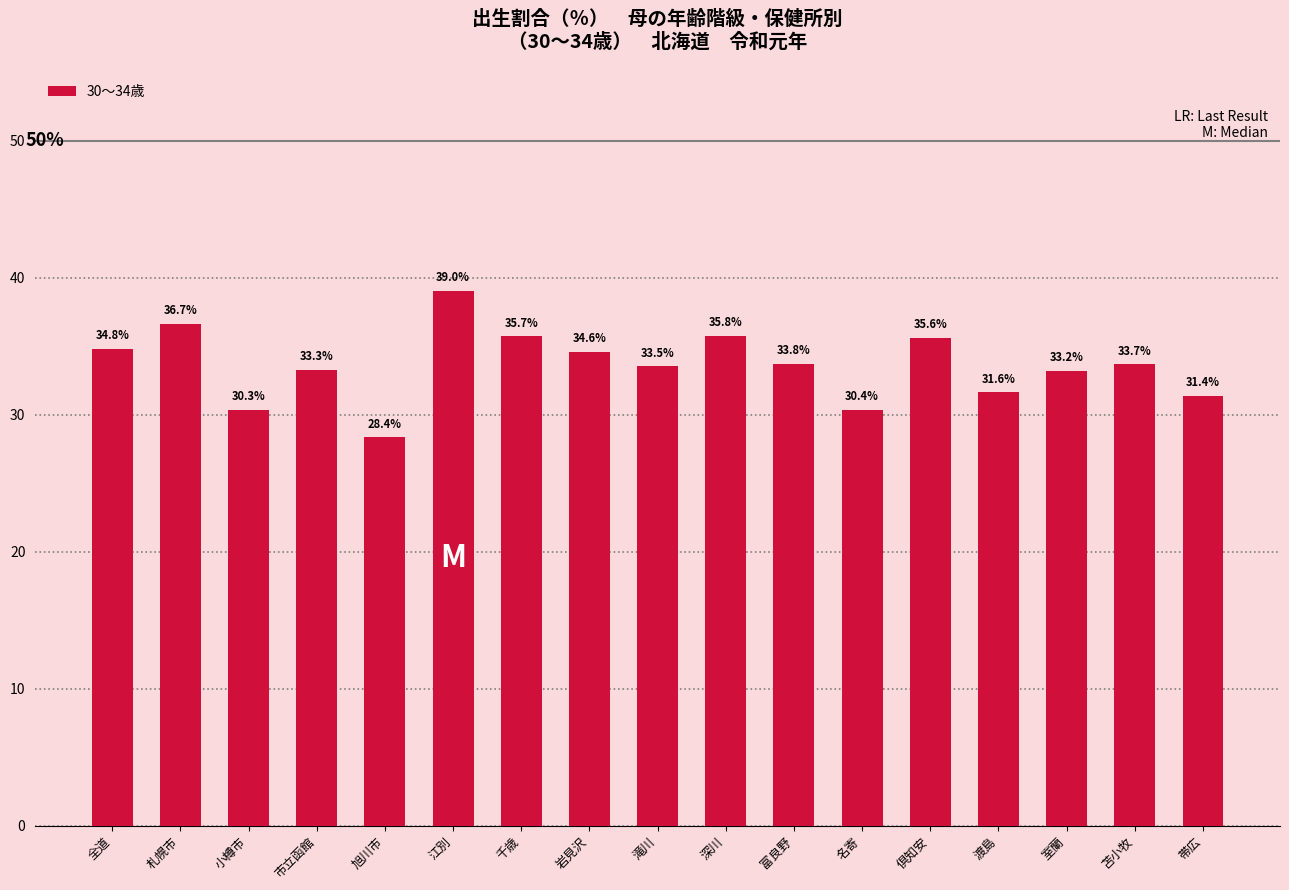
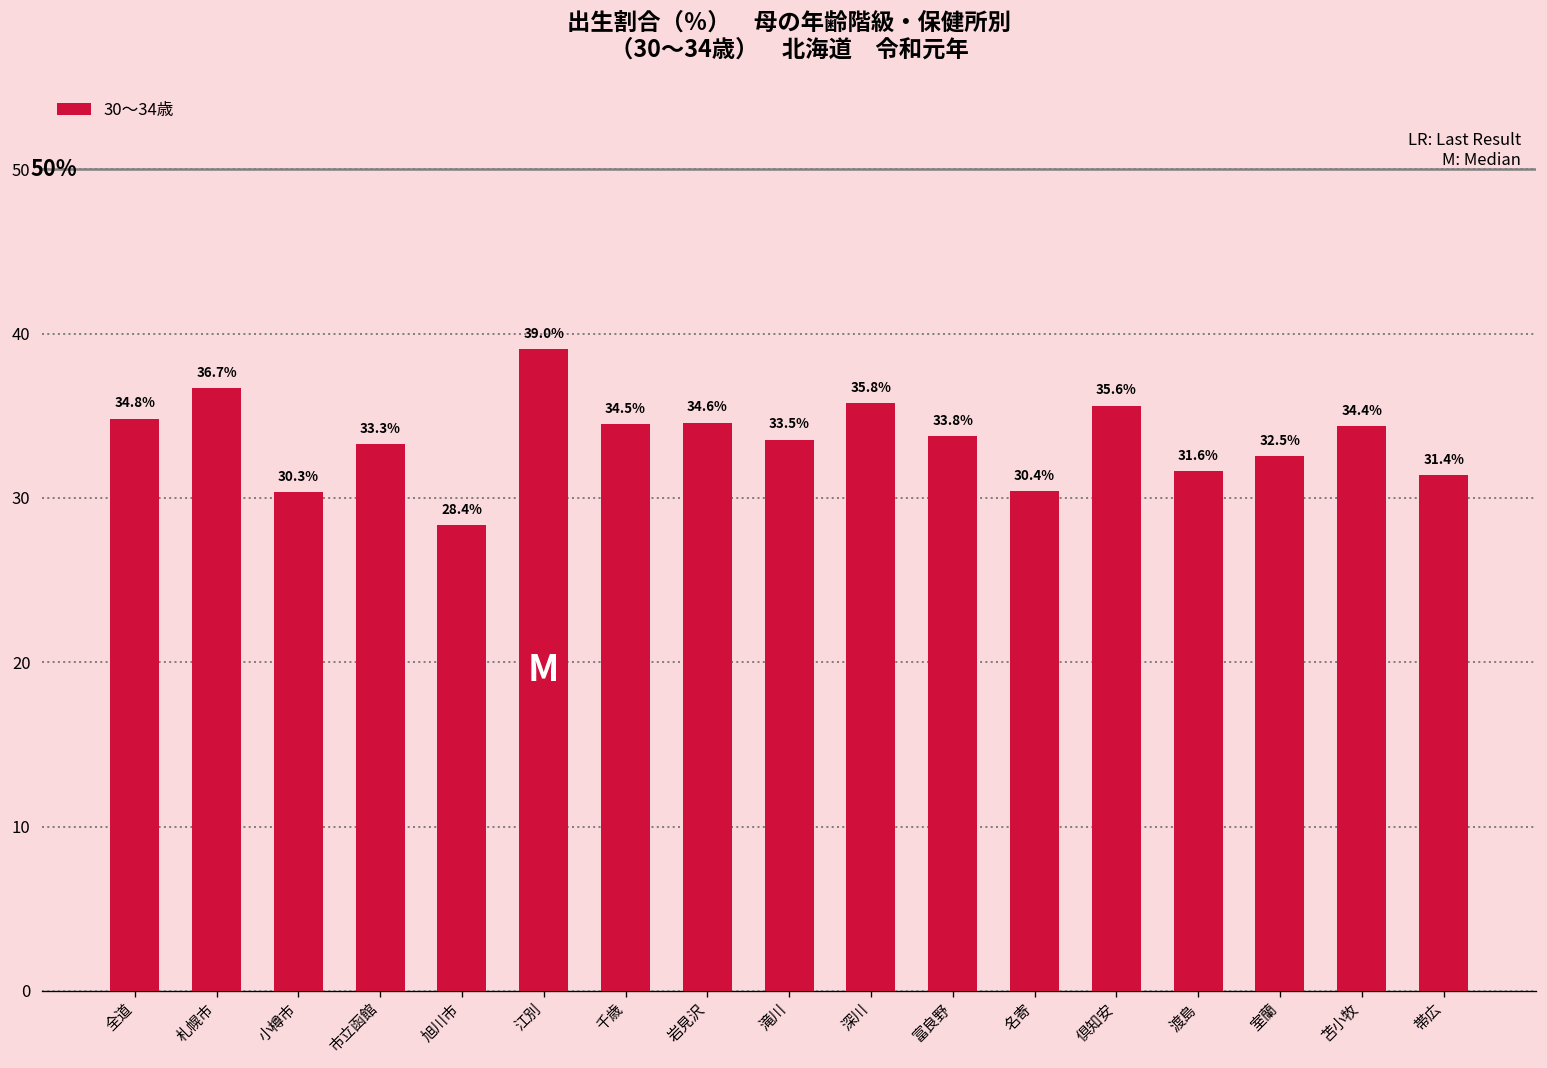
  {
    "全道": "34.8%",
    "札幌市": "36.7%",
    "小樽市": "30.3%",
    "市立函館": "33.3%",
    "旭川市": "28.4%",
    "江別": "39.0%",
-   "千歳": "35.7%",
+   "千歳": "34.5%",
    "岩見沢": "34.6%",
    "滝川": "33.5%",
    "深川": "35.8%",
    "富良野": "33.8%",
    "名寄": "30.4%",
    "倶知安": "35.6%",
    "渡島": "31.6%",
-   "室蘭": "33.2%",
-   "苫小牧": "33.7%",
+   "室蘭": "32.5%",
+   "苫小牧": "34.4%",
    "帯広": "31.4%"
  }
